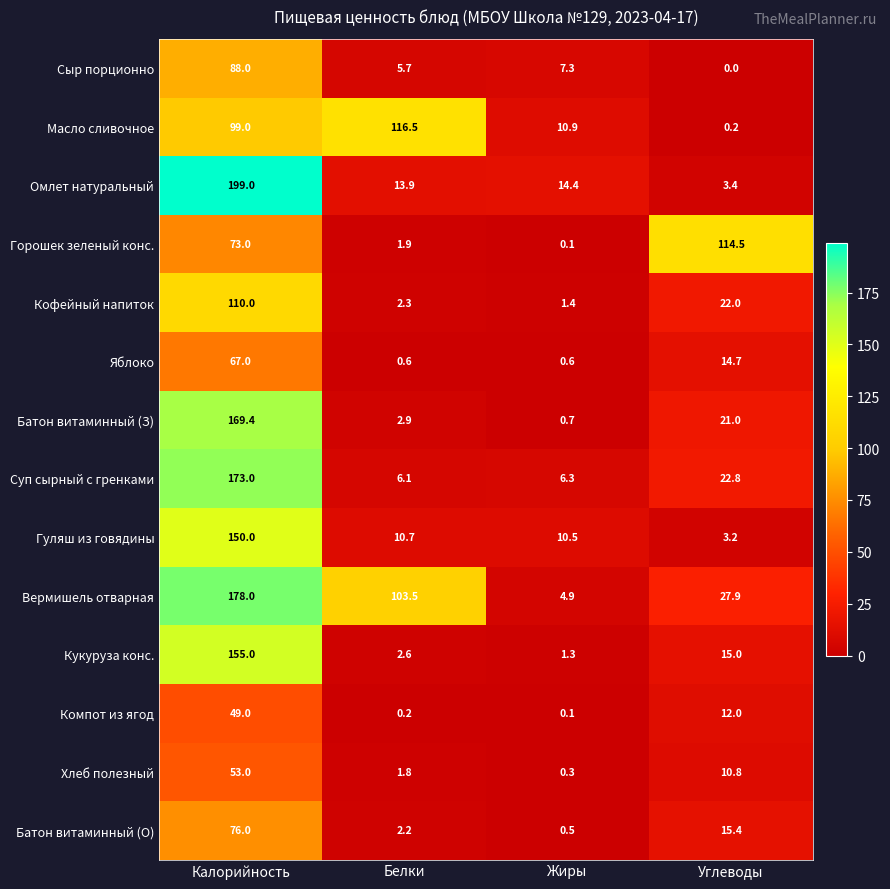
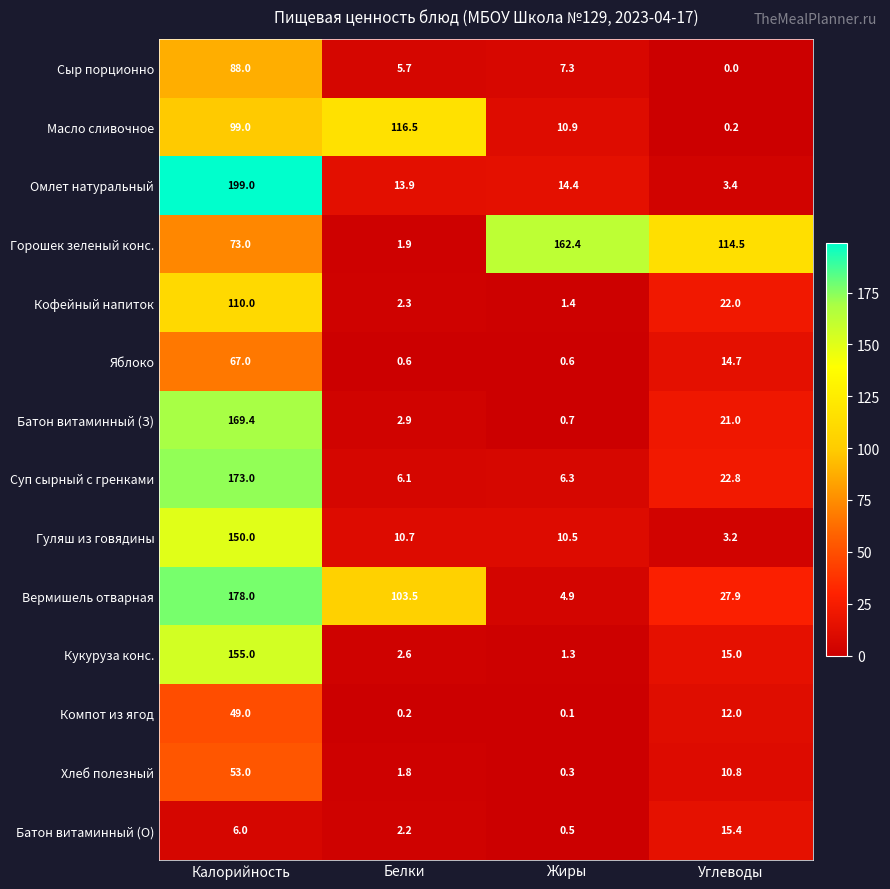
  {
    "Сыр порционно": {
      "Калорийность": 88.0,
      "Белки": 5.7,
      "Жиры": 7.3,
      "Углеводы": 0.0
    },
    "Масло сливочное": {
      "Калорийность": 99.0,
      "Белки": 116.5,
      "Жиры": 10.9,
      "Углеводы": 0.2
    },
    "Омлет натуральный": {
      "Калорийность": 199.0,
      "Белки": 13.9,
      "Жиры": 14.4,
      "Углеводы": 3.4
    },
    "Горошек зеленый конс.": {
      "Калорийность": 73.0,
      "Белки": 1.9,
-     "Жиры": 0.1,
+     "Жиры": 162.4,
      "Углеводы": 114.5
    },
    "Кофейный напиток": {
      "Калорийность": 110.0,
      "Белки": 2.3,
      "Жиры": 1.4,
      "Углеводы": 22.0
    },
    "Яблоко": {
      "Калорийность": 67.0,
      "Белки": 0.6,
      "Жиры": 0.6,
      "Углеводы": 14.7
    },
    "Батон витаминный (З)": {
      "Калорийность": 169.4,
      "Белки": 2.9,
      "Жиры": 0.7,
      "Углеводы": 21.0
    },
    "Суп сырный с гренками": {
      "Калорийность": 173.0,
      "Белки": 6.1,
      "Жиры": 6.3,
      "Углеводы": 22.8
    },
    "Гуляш из говядины": {
      "Калорийность": 150.0,
      "Белки": 10.7,
      "Жиры": 10.5,
      "Углеводы": 3.2
    },
    "Вермишель отварная": {
      "Калорийность": 178.0,
      "Белки": 103.5,
      "Жиры": 4.9,
      "Углеводы": 27.9
    },
    "Кукуруза конс.": {
      "Калорийность": 155.0,
      "Белки": 2.6,
      "Жиры": 1.3,
      "Углеводы": 15.0
    },
    "Компот из ягод": {
      "Калорийность": 49.0,
      "Белки": 0.2,
      "Жиры": 0.1,
      "Углеводы": 12.0
    },
    "Хлеб полезный": {
      "Калорийность": 53.0,
      "Белки": 1.8,
      "Жиры": 0.3,
      "Углеводы": 10.8
    },
    "Батон витаминный (О)": {
-     "Калорийность": 76.0,
+     "Калорийность": 6.0,
      "Белки": 2.2,
      "Жиры": 0.5,
      "Углеводы": 15.4
    }
  }
